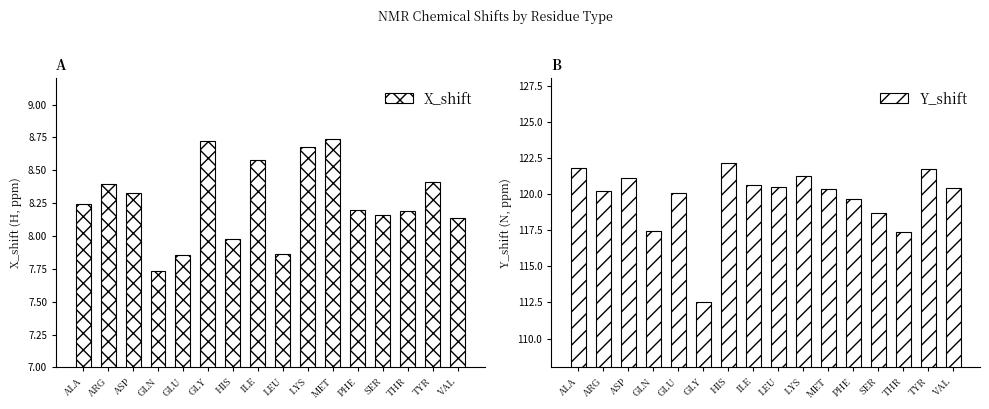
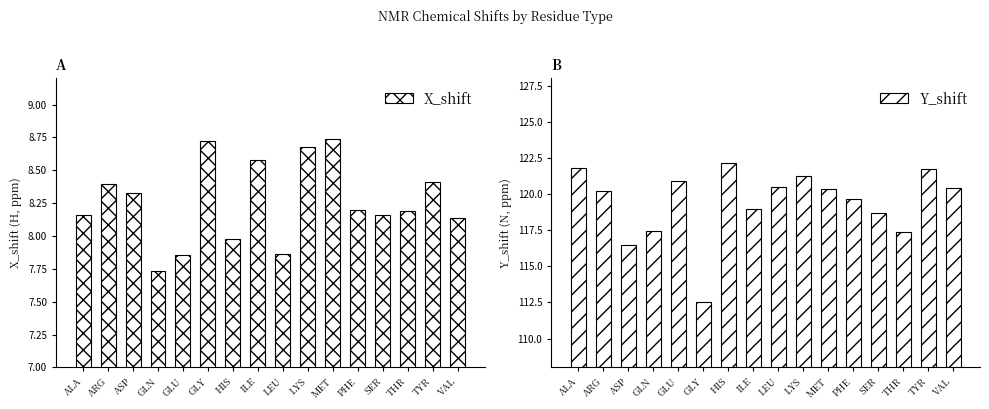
  {
    "A": {
-     "ALA": 8.25,
+     "ALA": 8.16,
      "ARG": 8.39,
      "ASP": 8.33,
      "GLN": 7.73,
      "GLU": 7.85,
      "GLY": 8.73,
      "HIS": 7.98,
      "ILE": 8.58,
      "LEU": 7.87,
      "LYS": 8.67,
      "MET": 8.74,
      "PHE": 8.20,
      "SER": 8.16,
      "THR": 8.19,
      "TYR": 8.41,
      "VAL": 8.14
    },
    "B": {
      "ALA": 121.8,
      "ARG": 120.2,
-     "ASP": 121.1,
+     "ASP": 116.5,
      "GLN": 117.4,
-     "GLU": 120.1,
+     "GLU": 120.9,
      "GLY": 112.5,
      "HIS": 122.1,
-     "ILE": 120.6,
+     "ILE": 118.9,
      "LEU": 120.5,
      "LYS": 121.2,
      "MET": 120.4,
      "PHE": 119.6,
      "SER": 118.7,
      "THR": 117.4,
      "TYR": 121.7,
      "VAL": 120.4
    }
  }
